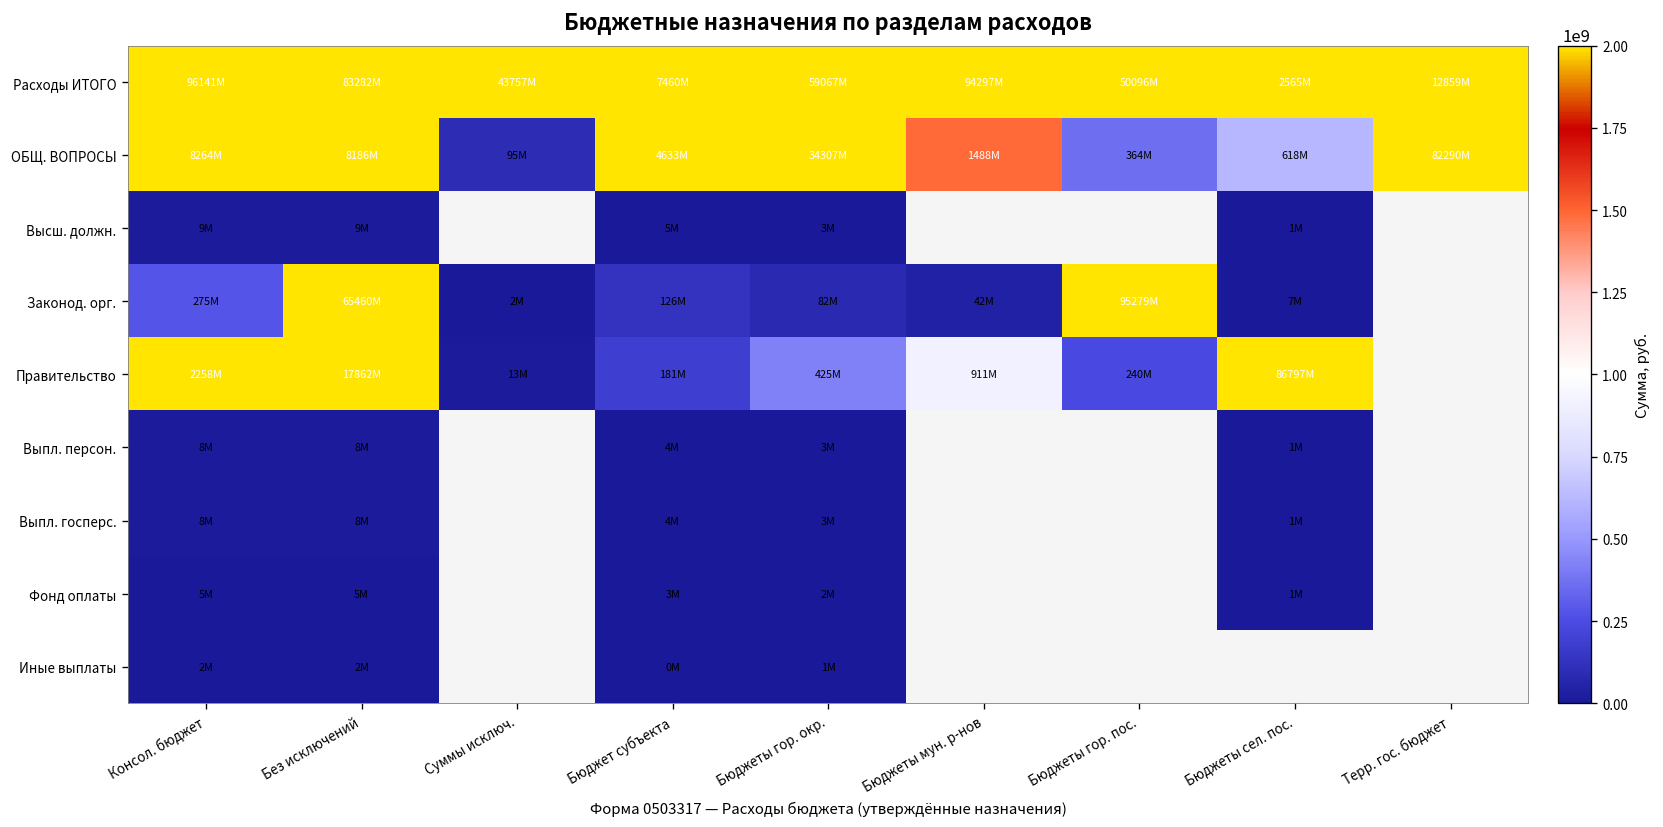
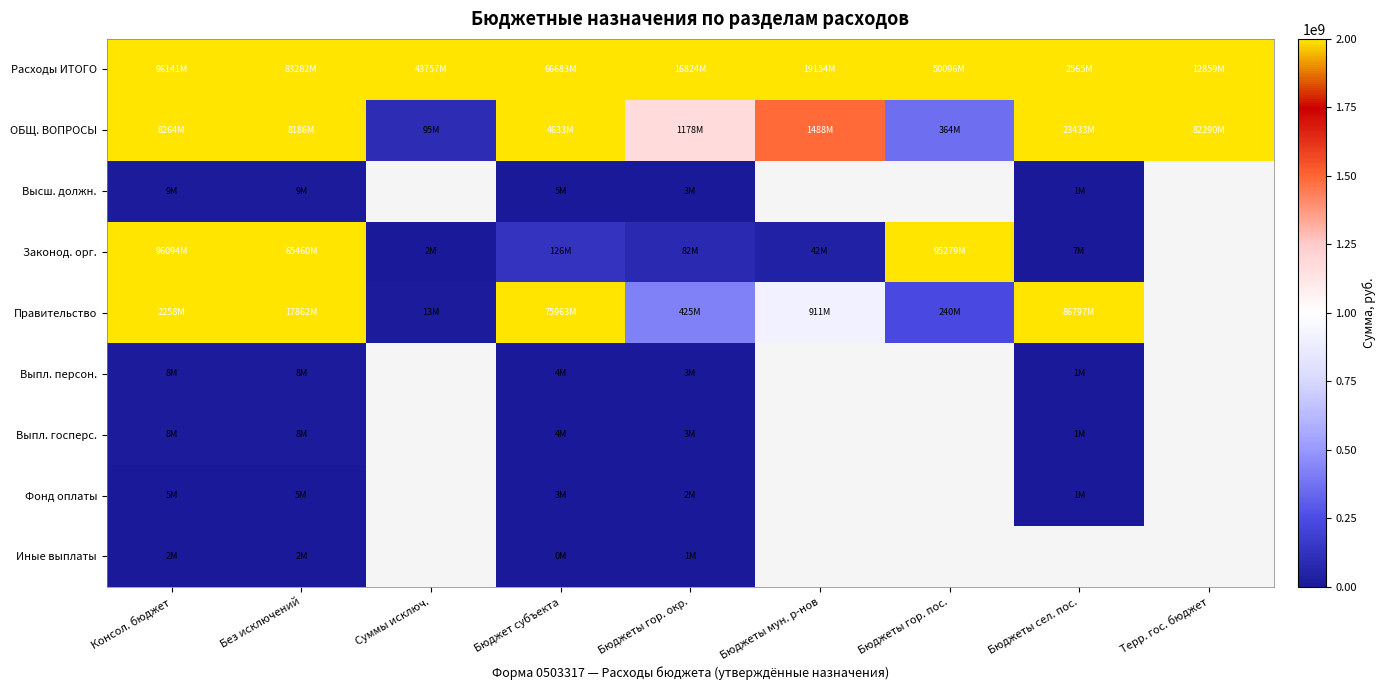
  {
    "Расходы ИТОГО": {
      "Консол. бюджет": "96141M",
      "Без исключений": "83282M",
      "Суммы исключ.": "43757M",
-     "Бюджет субъекта": "7460M",
-     "Бюджеты гор. окр.": "59067M",
-     "Бюджеты мун. р-нов": "94297M",
+     "Бюджет субъекта": "66683M",
+     "Бюджеты гор. окр.": "16824M",
+     "Бюджеты мун. р-нов": "19154M",
      "Бюджеты гор. пос.": "50096M",
      "Бюджеты сел. пос.": "2565M",
      "Терр. гос. бюджет": "12859M"
    },
    "ОБЩ. ВОПРОСЫ": {
      "Консол. бюджет": "8264M",
      "Без исключений": "8186M",
      "Суммы исключ.": "95M",
      "Бюджет субъекта": "4633M",
-     "Бюджеты гор. окр.": "34307M",
+     "Бюджеты гор. окр.": "1178M",
      "Бюджеты мун. р-нов": "1488M",
      "Бюджеты гор. пос.": "364M",
-     "Бюджеты сел. пос.": "618M",
+     "Бюджеты сел. пос.": "23433M",
      "Терр. гос. бюджет": "82290M"
    },
    "Высш. должн.": {
      "Консол. бюджет": "9M",
      "Без исключений": "9M",
      "Бюджет субъекта": "5M",
      "Бюджеты гор. окр.": "3M",
      "Бюджеты сел. пос.": "1M"
    },
    "Законод. орг.": {
-     "Консол. бюджет": "275M",
+     "Консол. бюджет": "96094M",
      "Без исключений": "65460M",
      "Суммы исключ.": "2M",
      "Бюджет субъекта": "126M",
      "Бюджеты гор. окр.": "82M",
      "Бюджеты мун. р-нов": "42M",
      "Бюджеты гор. пос.": "95279M",
      "Бюджеты сел. пос.": "7M"
    },
    "Правительство": {
      "Консол. бюджет": "2258M",
      "Без исключений": "17862M",
      "Суммы исключ.": "13M",
-     "Бюджет субъекта": "181M",
+     "Бюджет субъекта": "75963M",
      "Бюджеты гор. окр.": "425M",
      "Бюджеты мун. р-нов": "911M",
      "Бюджеты гор. пос.": "240M",
      "Бюджеты сел. пос.": "86797M"
    },
    "Выпл. персон.": {
      "Консол. бюджет": "8M",
      "Без исключений": "8M",
      "Бюджет субъекта": "4M",
      "Бюджеты гор. окр.": "3M",
      "Бюджеты сел. пос.": "1M"
    },
    "Выпл. госперс.": {
      "Консол. бюджет": "8M",
      "Без исключений": "8M",
      "Бюджет субъекта": "4M",
      "Бюджеты гор. окр.": "3M",
      "Бюджеты сел. пос.": "1M"
    },
    "Фонд оплаты": {
      "Консол. бюджет": "5M",
      "Без исключений": "5M",
      "Бюджет субъекта": "3M",
      "Бюджеты гор. окр.": "2M",
      "Бюджеты сел. пос.": "1M"
    },
    "Иные выплаты": {
      "Консол. бюджет": "2M",
      "Без исключений": "2M",
      "Бюджет субъекта": "0M",
      "Бюджеты гор. окр.": "1M"
    }
  }
